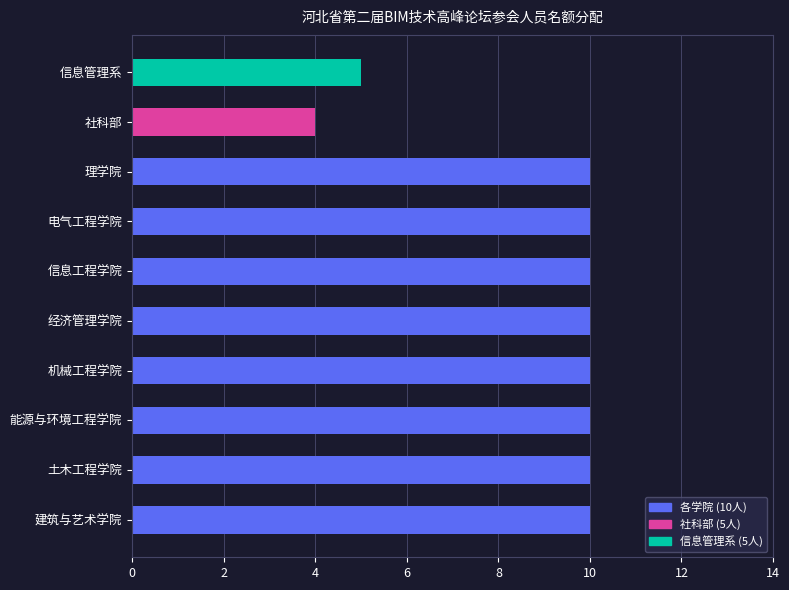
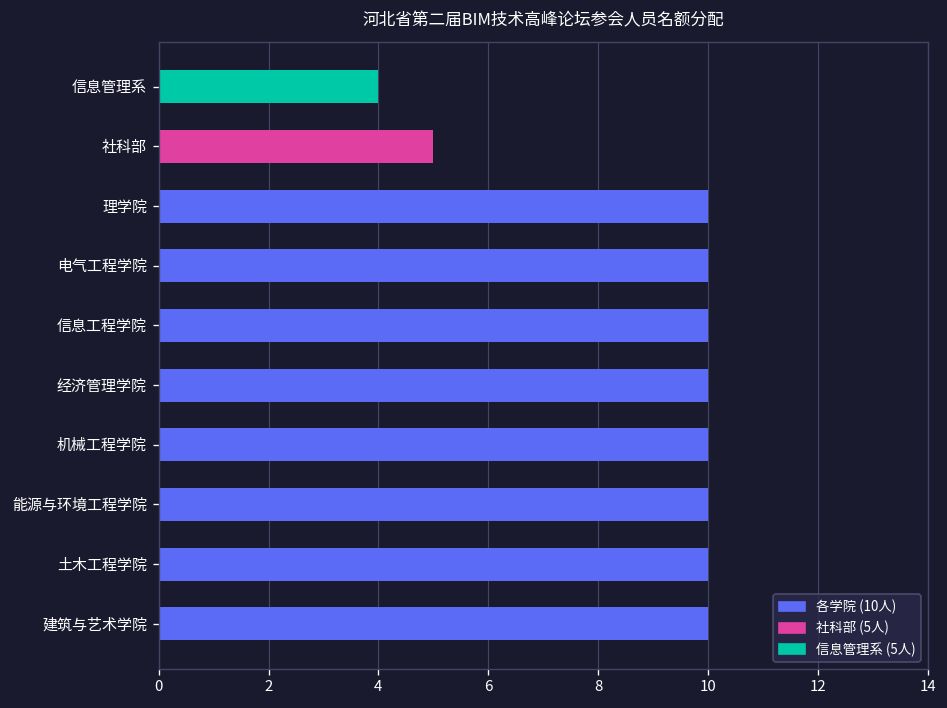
  {
-   "信息管理系": 5,
-   "社科部": 4,
+   "信息管理系": 4,
+   "社科部": 5,
    "理学院": 10,
    "电气工程学院": 10,
    "信息工程学院": 10,
    "经济管理学院": 10,
    "机械工程学院": 10,
    "能源与环境工程学院": 10,
    "土木工程学院": 10,
    "建筑与艺术学院": 10
  }
